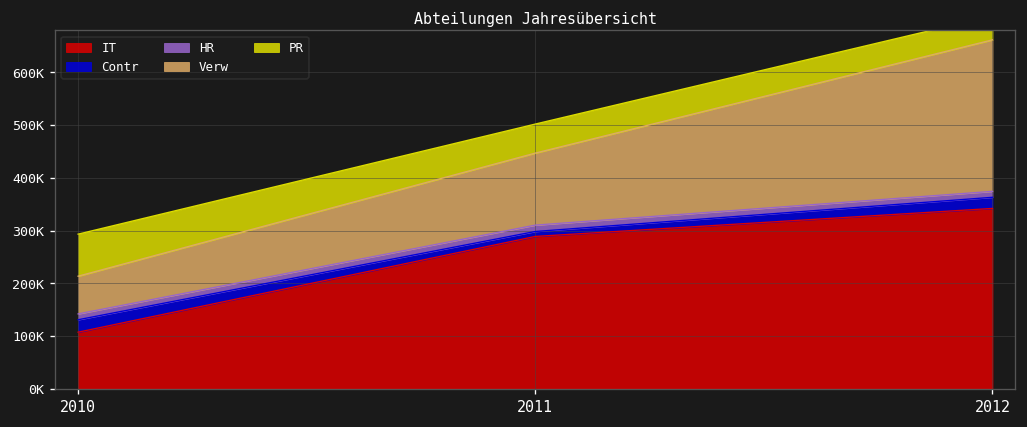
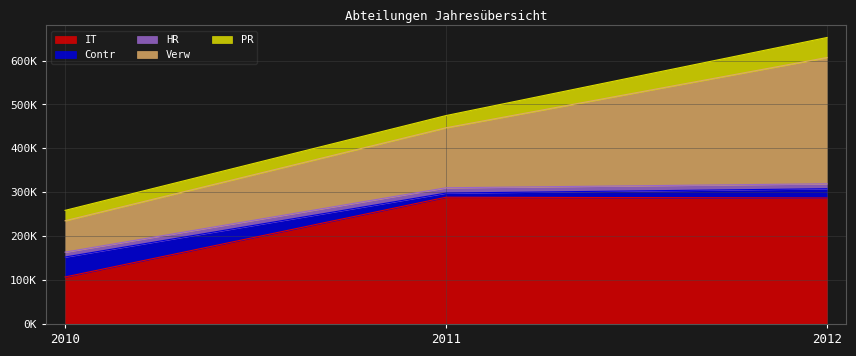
  {
    "IT": {
      "2010": 110000,
      "2011": 290000,
-     "2012": 340000
+     "2012": 290000
    },
    "Contr": {
-     "2010": 20000,
+     "2010": 50000,
      "2011": 10000,
      "2012": 20000
    },
    "HR": {
      "2010": 10000,
      "2011": 10000,
      "2012": 10000
    },
    "Verw": {
      "2010": 70000,
      "2011": 140000,
      "2012": 290000
    },
    "PR": {
-     "2010": 80000,
-     "2011": 60000
+     "2010": 20000,
+     "2011": 30000
    }
  }
